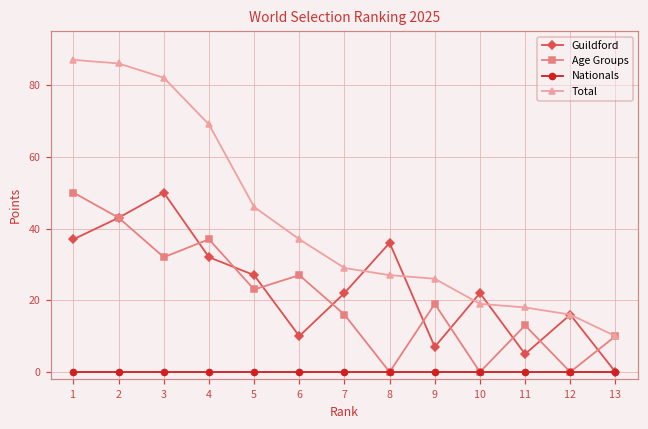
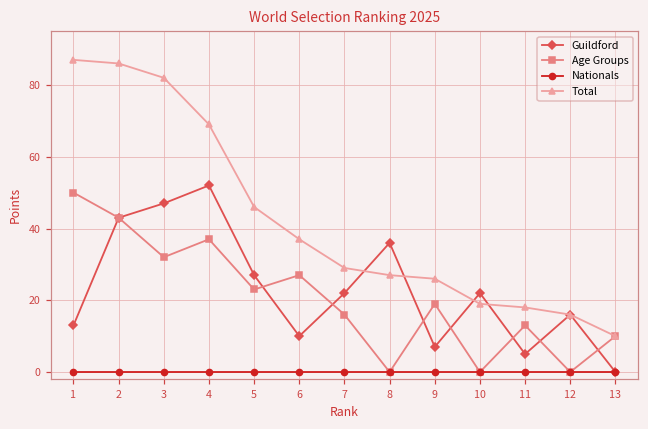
  {
    "Guildford": {
-     "1": 37,
-     "3": 50,
-     "4": 32,
+     "1": 13,
+     "3": 47,
+     "4": 52,
      "5": 27,
      "6": 10,
      "7": 22,
      "8": 36,
      "9": 7,
      "10": 22,
      "11": 5
    },
    "Nationals": {
      "1": 0,
      "2": 0,
      "3": 0,
      "4": 0,
      "5": 0,
      "6": 0,
      "7": 0,
      "9": 0,
      "11": 0
    }
  }
